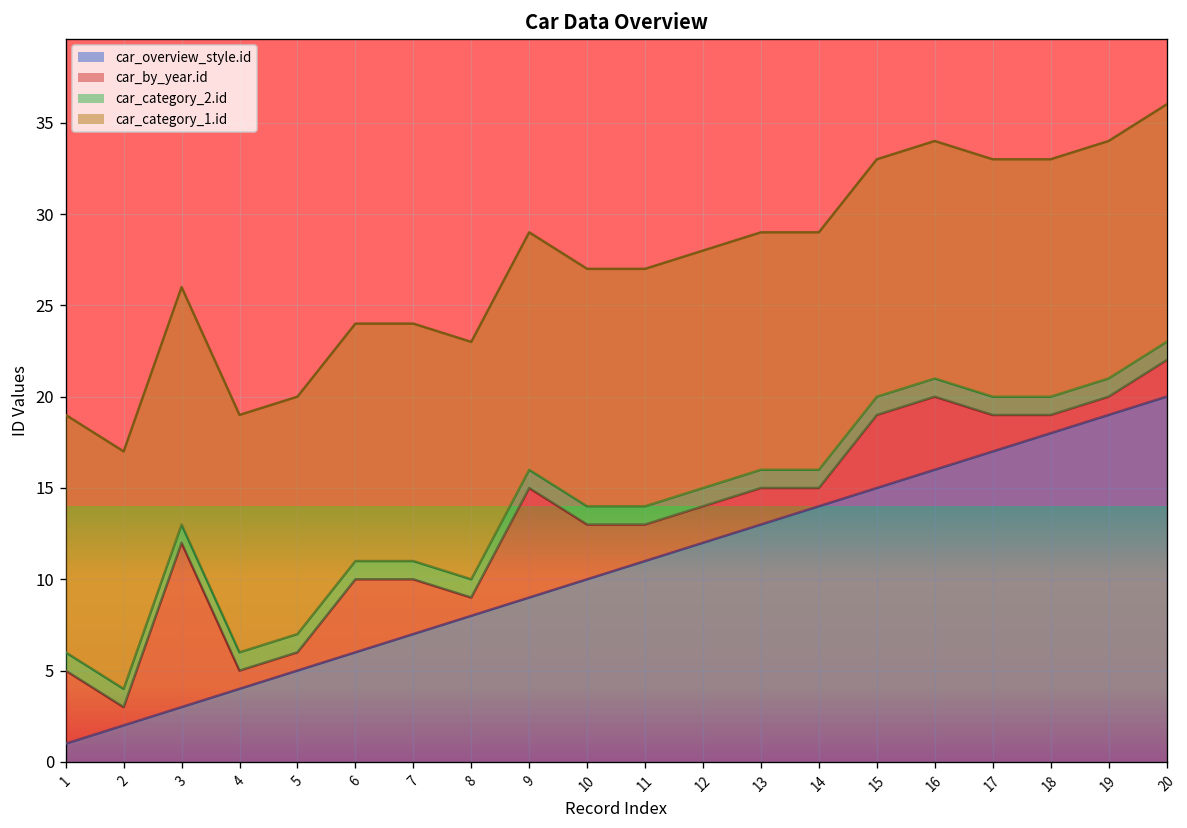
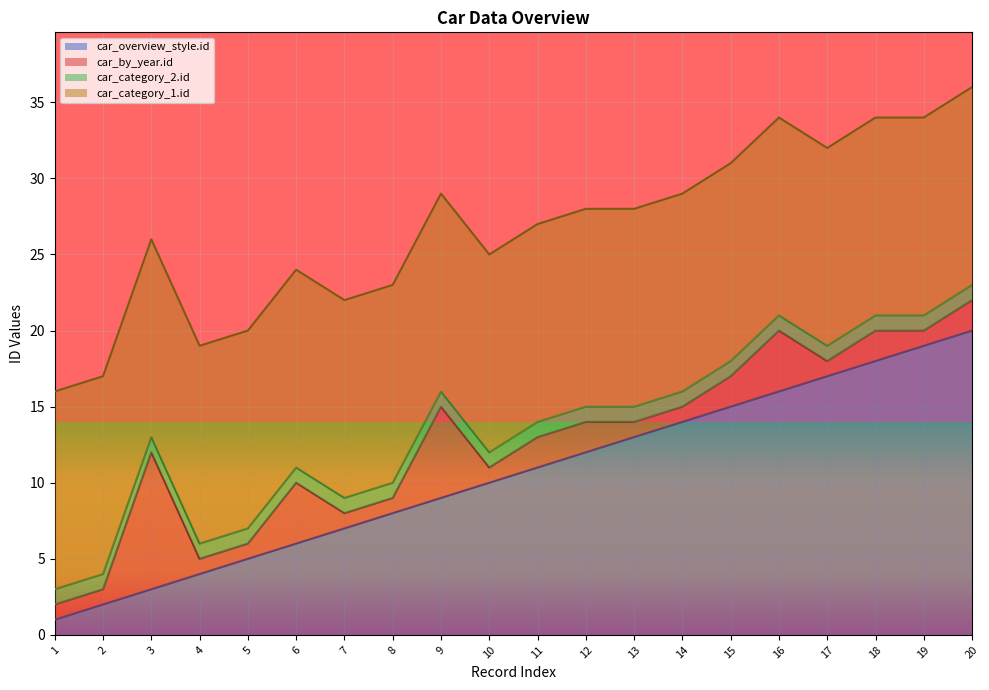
  {
    "car_overview_style.id": {
      "1": 1,
      "2": 2,
      "3": 3,
      "4": 4,
      "5": 5,
      "6": 6,
      "7": 7,
      "8": 8,
      "9": 9,
      "10": 10,
      "11": 11,
      "12": 12,
      "13": 13,
      "14": 14,
      "15": 15,
      "16": 16,
      "17": 17,
      "18": 18,
      "19": 19,
      "20": 20
    },
    "car_by_year.id": {
-     "1": 4,
+     "1": 1,
      "2": 1,
      "3": 9,
      "4": 1,
      "5": 1,
      "6": 4,
-     "7": 3,
+     "7": 1,
      "8": 1,
      "9": 6,
-     "10": 3,
+     "10": 1,
      "11": 2,
      "12": 2,
-     "13": 2,
+     "13": 1,
      "14": 1,
-     "15": 4,
+     "15": 2,
      "16": 4,
-     "17": 2,
-     "18": 1,
+     "17": 1,
+     "18": 2,
      "19": 1,
      "20": 2
    },
    "car_category_2.id": {
      "1": 1,
      "2": 1,
      "3": 1,
      "4": 1,
      "5": 1,
      "6": 1,
      "7": 1,
      "8": 1,
      "9": 1,
      "10": 1,
      "11": 1,
      "12": 1,
      "13": 1,
      "14": 1,
      "15": 1,
      "16": 1,
      "17": 1,
      "18": 1,
      "19": 1,
      "20": 1
    },
    "car_category_1.id": {
      "1": 13,
      "2": 13,
      "3": 13,
      "4": 13,
      "5": 13,
      "6": 13,
      "7": 13,
      "8": 13,
      "9": 13,
      "10": 13,
      "11": 13,
      "12": 13,
      "13": 13,
      "14": 13,
      "15": 13,
      "16": 13,
      "17": 13,
      "18": 13,
      "19": 13,
      "20": 13
    }
  }
